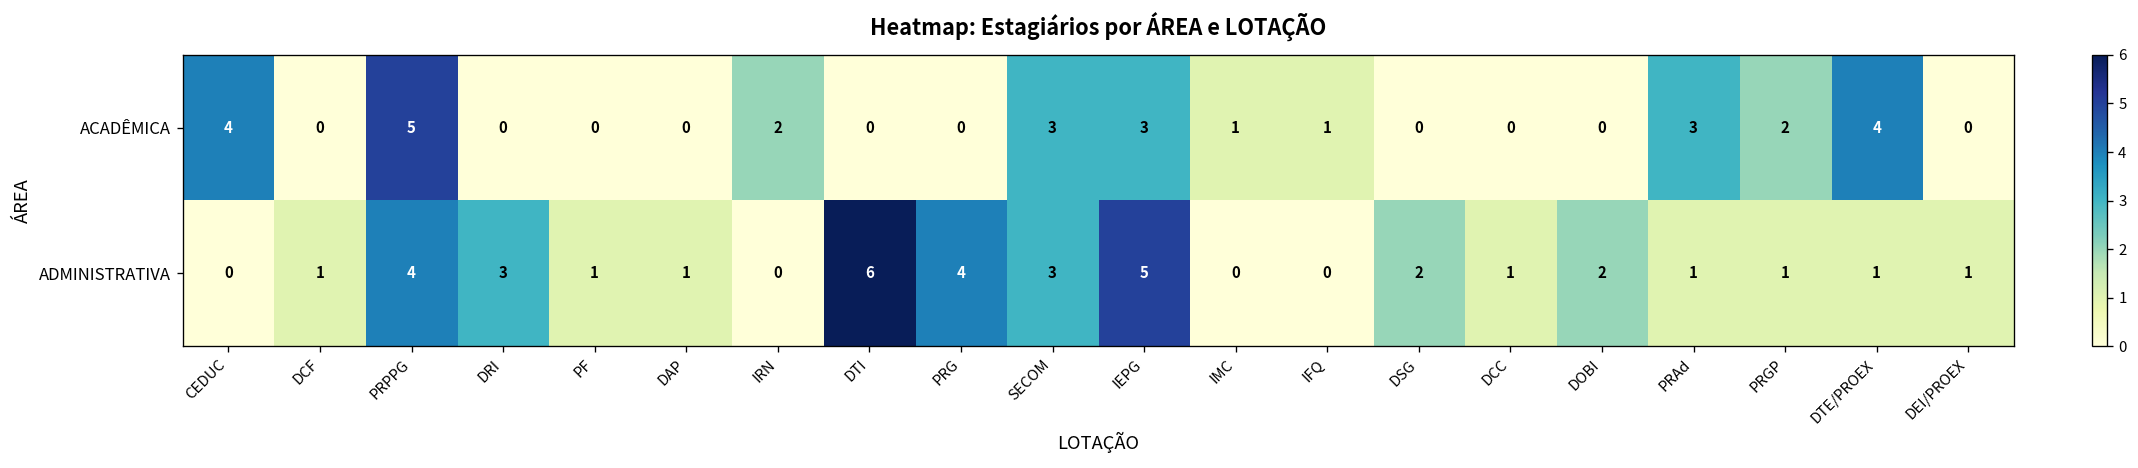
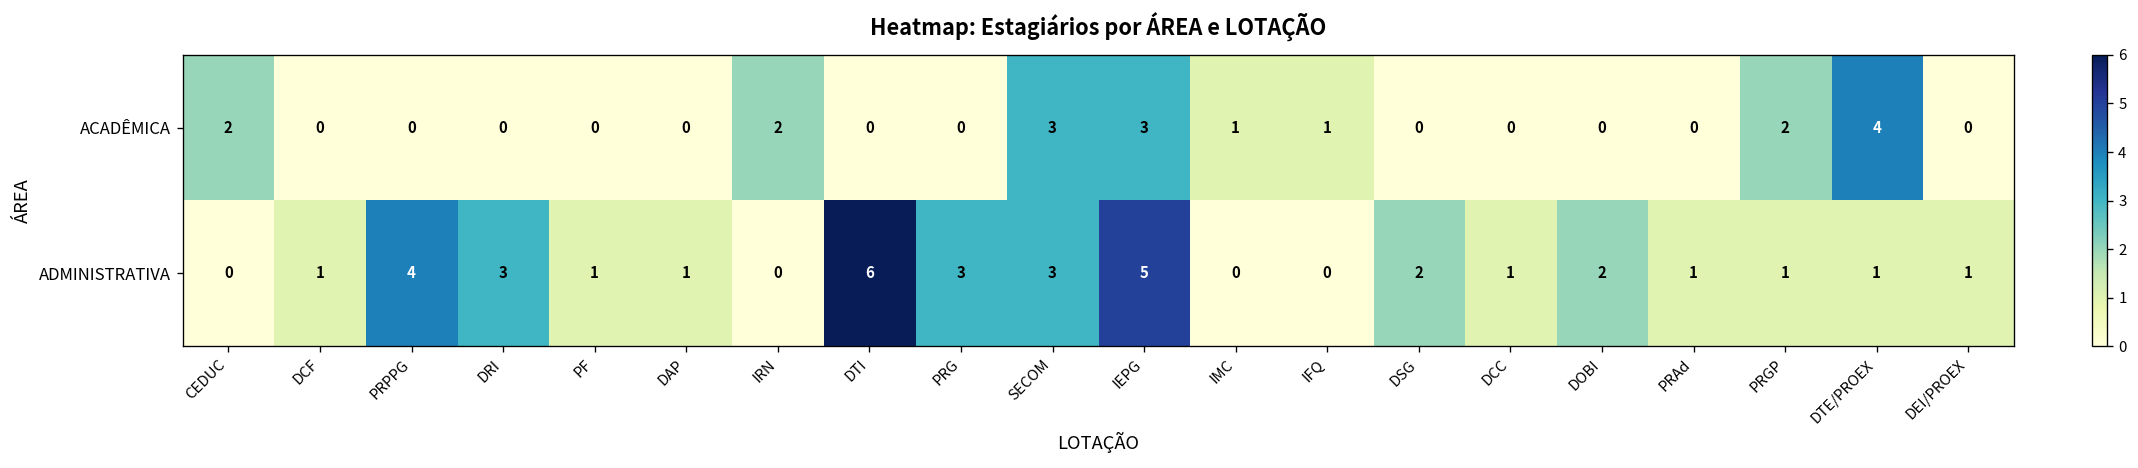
  {
    "ACADÊMICA": {
-     "CEDUC": 4,
+     "CEDUC": 2,
      "DCF": 0,
-     "PRPPG": 5,
+     "PRPPG": 0,
      "DRI": 0,
      "PF": 0,
      "DAP": 0,
      "IRN": 2,
      "DTI": 0,
      "PRG": 0,
      "SECOM": 3,
      "IEPG": 3,
      "IMC": 1,
      "IFQ": 1,
      "DSG": 0,
      "DCC": 0,
      "DOBI": 0,
-     "PRAd": 3,
+     "PRAd": 0,
      "PRGP": 2,
      "DTE/PROEX": 4,
      "DEI/PROEX": 0
    },
    "ADMINISTRATIVA": {
      "CEDUC": 0,
      "DCF": 1,
      "PRPPG": 4,
      "DRI": 3,
      "PF": 1,
      "DAP": 1,
      "IRN": 0,
      "DTI": 6,
-     "PRG": 4,
+     "PRG": 3,
      "SECOM": 3,
      "IEPG": 5,
      "IMC": 0,
      "IFQ": 0,
      "DSG": 2,
      "DCC": 1,
      "DOBI": 2,
      "PRAd": 1,
      "PRGP": 1,
      "DTE/PROEX": 1,
      "DEI/PROEX": 1
    }
  }
